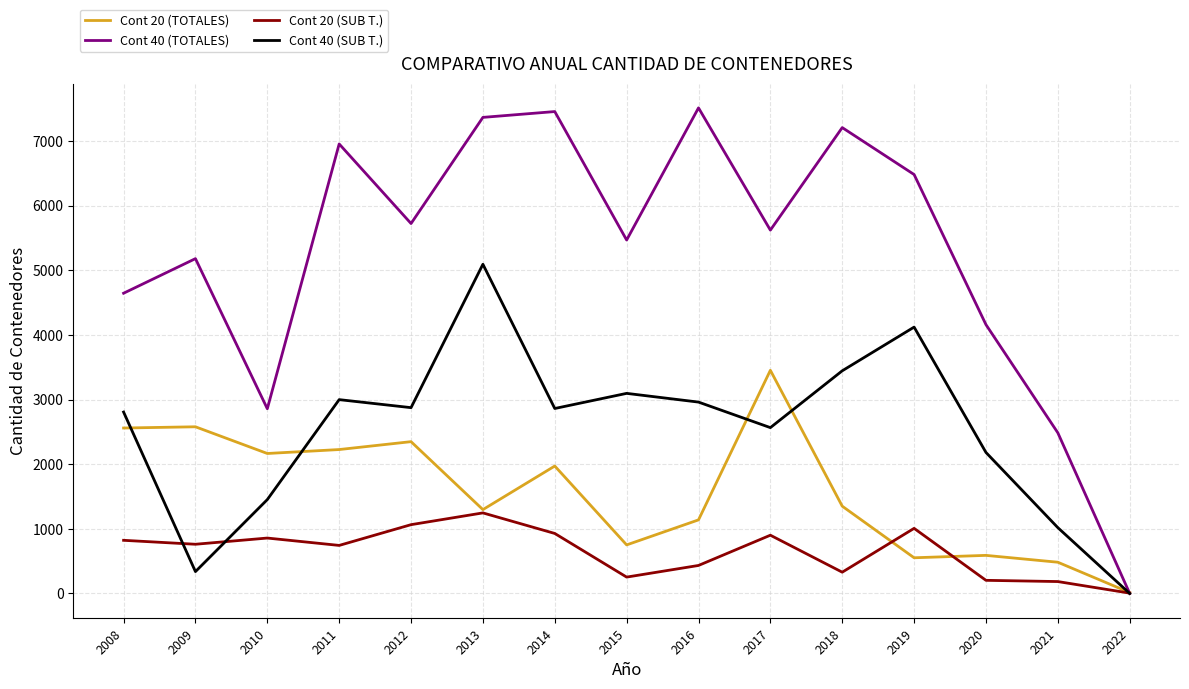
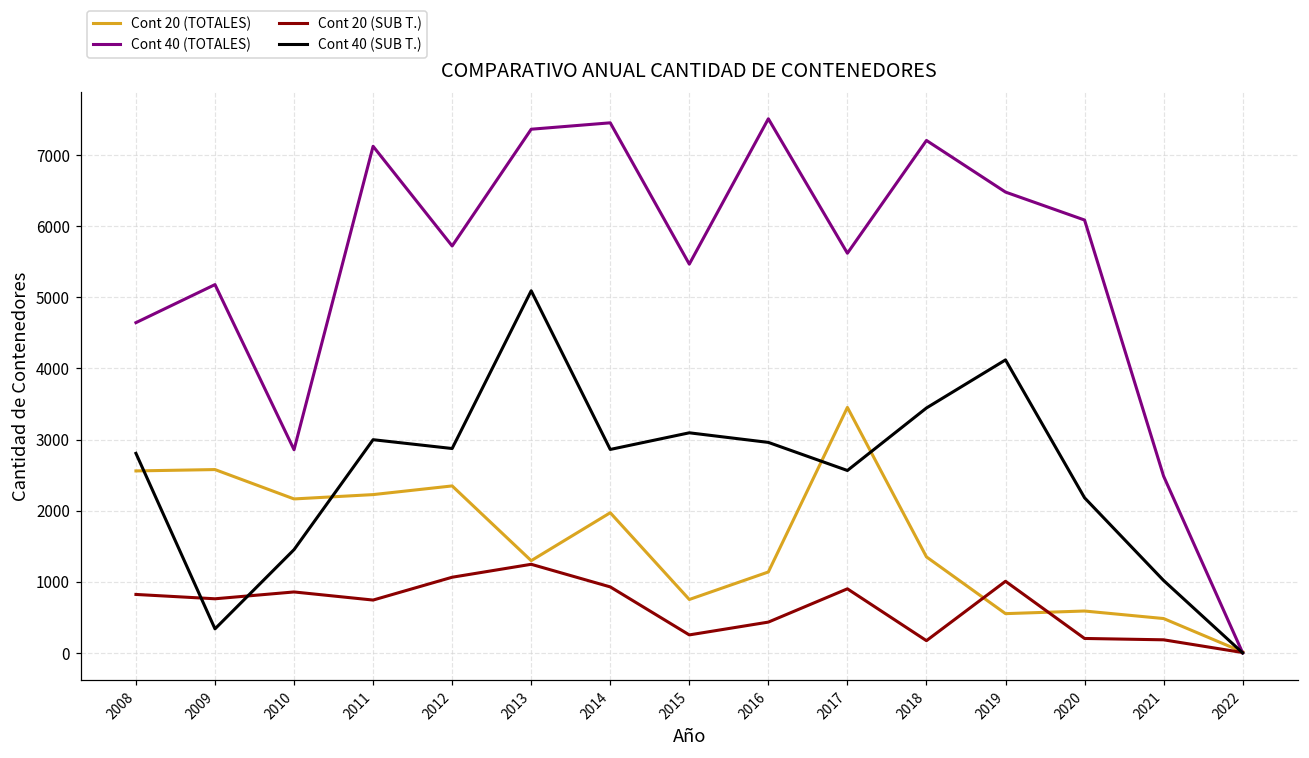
  {
    "Cont 20 (TOTALES)": {
      "2008": 2600,
      "2009": 2600,
      "2010": 2200,
      "2011": 2200,
      "2012": 2300,
      "2013": 1300,
      "2014": 2000,
      "2015": 800,
      "2016": 1100,
      "2017": 3500,
      "2018": 1400,
      "2019": 600,
      "2020": 600,
      "2021": 500
    },
    "Cont 40 (TOTALES)": {
      "2008": 4600,
      "2009": 5200,
      "2010": 2900,
-     "2011": 7000,
+     "2011": 7100,
      "2012": 5700,
      "2013": 7400,
      "2014": 7500,
      "2015": 5500,
      "2016": 7500,
      "2017": 5600,
      "2018": 7200,
      "2019": 6500,
-     "2020": 4200,
+     "2020": 6100,
      "2021": 2500
    },
    "Cont 20 (SUB T.)": {
      "2008": 800,
      "2009": 800,
      "2010": 900,
      "2011": 700,
      "2012": 1100,
      "2013": 1200,
      "2014": 900,
      "2015": 300,
      "2016": 400,
      "2017": 900,
-     "2018": 300,
+     "2018": 200,
      "2019": 1000,
      "2020": 200,
      "2021": 200
    },
    "Cont 40 (SUB T.)": {
      "2008": 2800,
      "2009": 300,
      "2010": 1500,
      "2011": 3000,
      "2012": 2900,
      "2013": 5100,
      "2014": 2900,
      "2015": 3100,
      "2016": 3000,
      "2017": 2600,
      "2018": 3400,
      "2019": 4100,
      "2020": 2200,
      "2021": 1000
    }
  }
